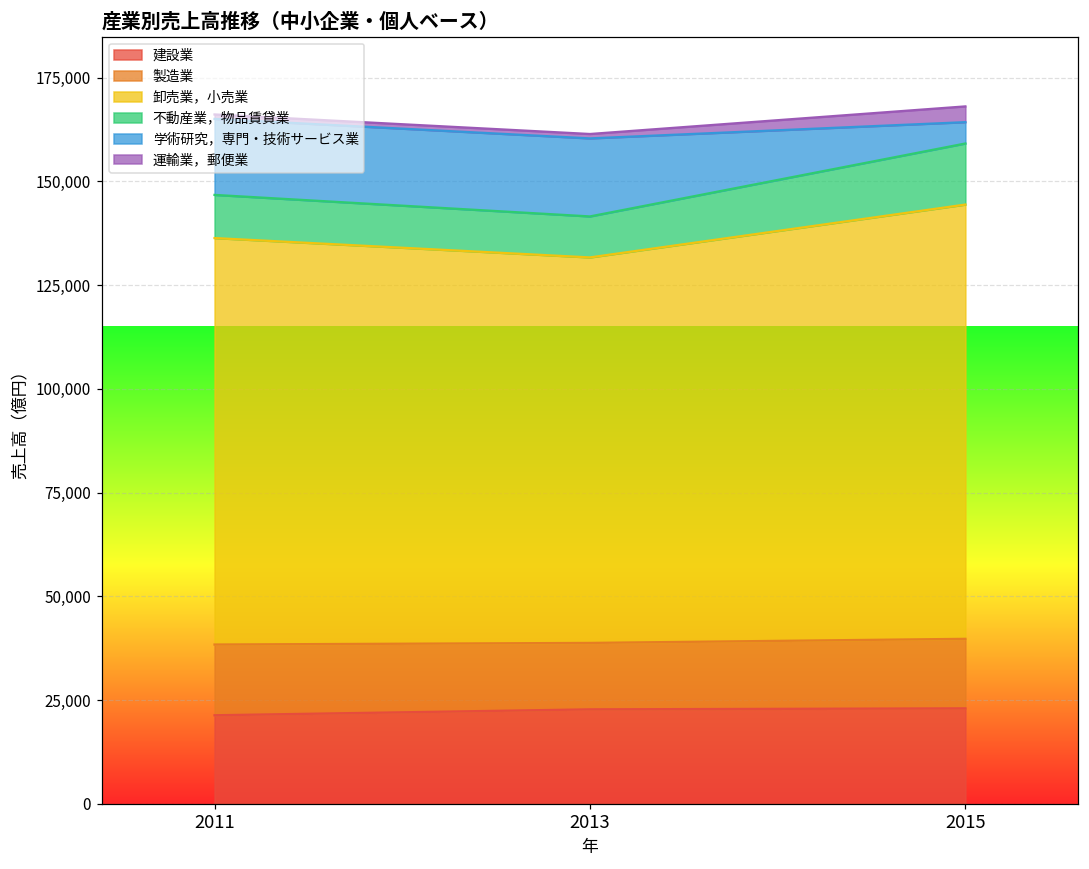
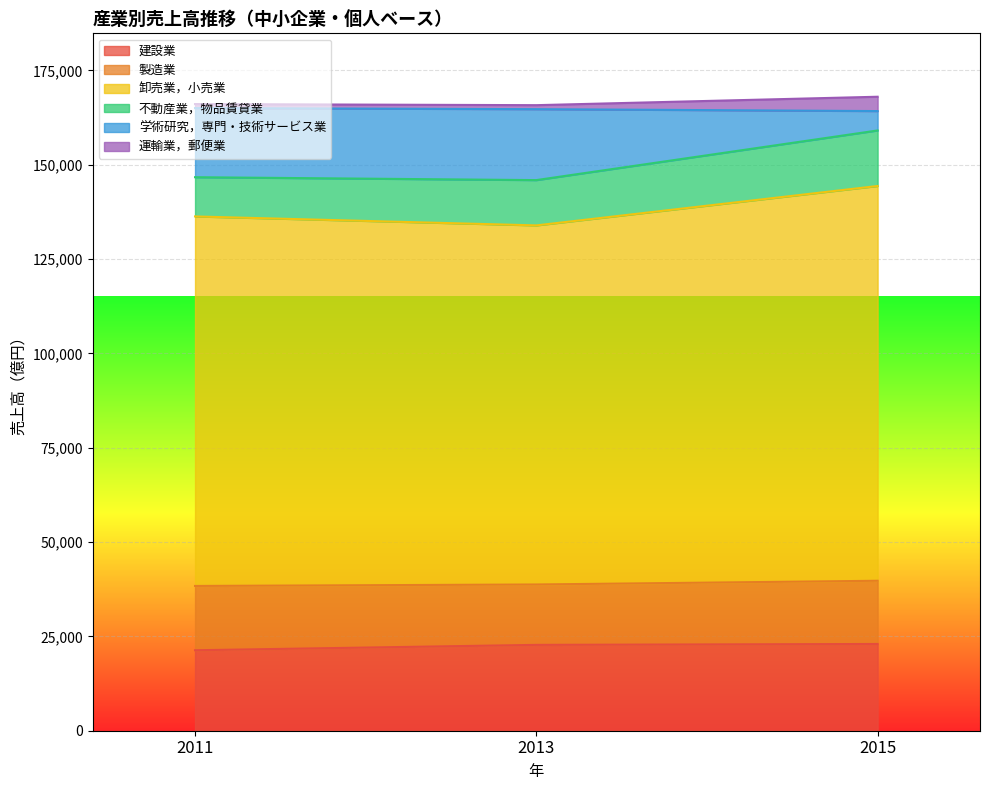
  {
    "卸売業，小売業": {
      "2011": "98,000",
-     "2013": "93,000",
+     "2013": "95,000",
      "2015": "105,000"
    },
    "不動産業，物品賃貸業": {
      "2011": "10,000",
-     "2013": "10,000",
+     "2013": "12,000",
      "2015": "15,000"
    },
    "学術研究，専門・技術サービス業": {
      "2013": "19,000",
      "2015": "5,000"
    },
    "運輸業，郵便業": {
      "2013": "1,000",
      "2015": "4,000"
    }
  }
